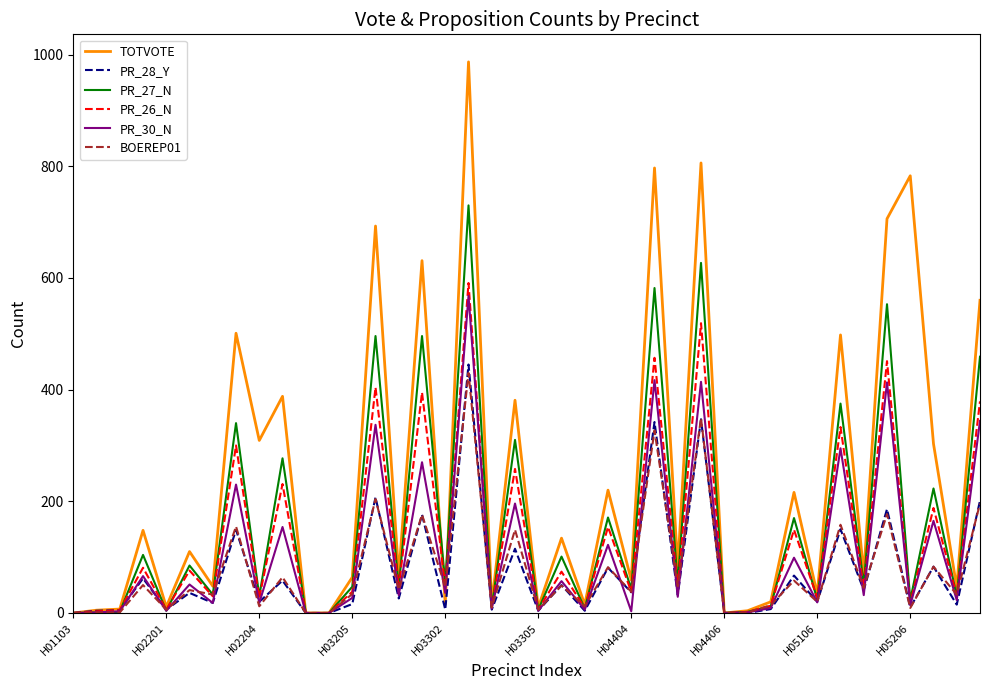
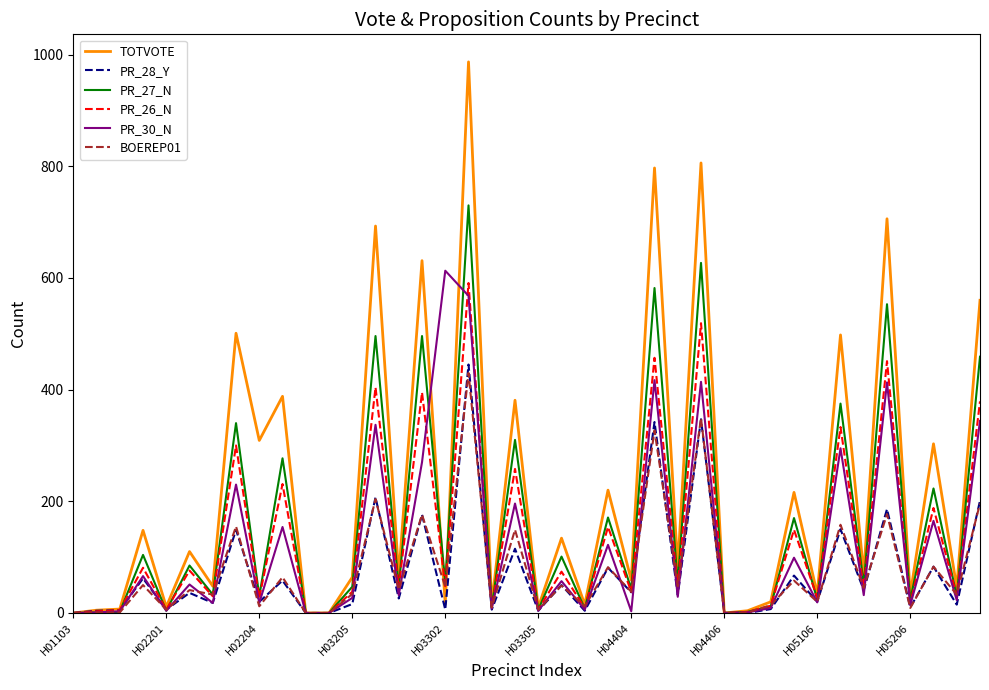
  {
    "TOTVOTE": {
      "H02201": 10,
      "H02204": 310,
      "H03205": 60,
      "H03302": 20,
      "H04404": 60,
      "H05106": 30,
-     "H05206": 780
+     "H05206": 30
    },
    "PR_28_Y": {
      "H03205": 20,
      "H03302": 10
    },
    "PR_27_N": {
      "H03205": 50,
      "H03302": 50,
      "H04404": 40,
      "H05206": 20
    },
    "PR_30_N": {
      "H03205": 30,
-     "H03302": 40,
+     "H03302": 610,
      "H04404": 0
    },
    "BOEREP01": {
      "H02204": 10
    }
  }
